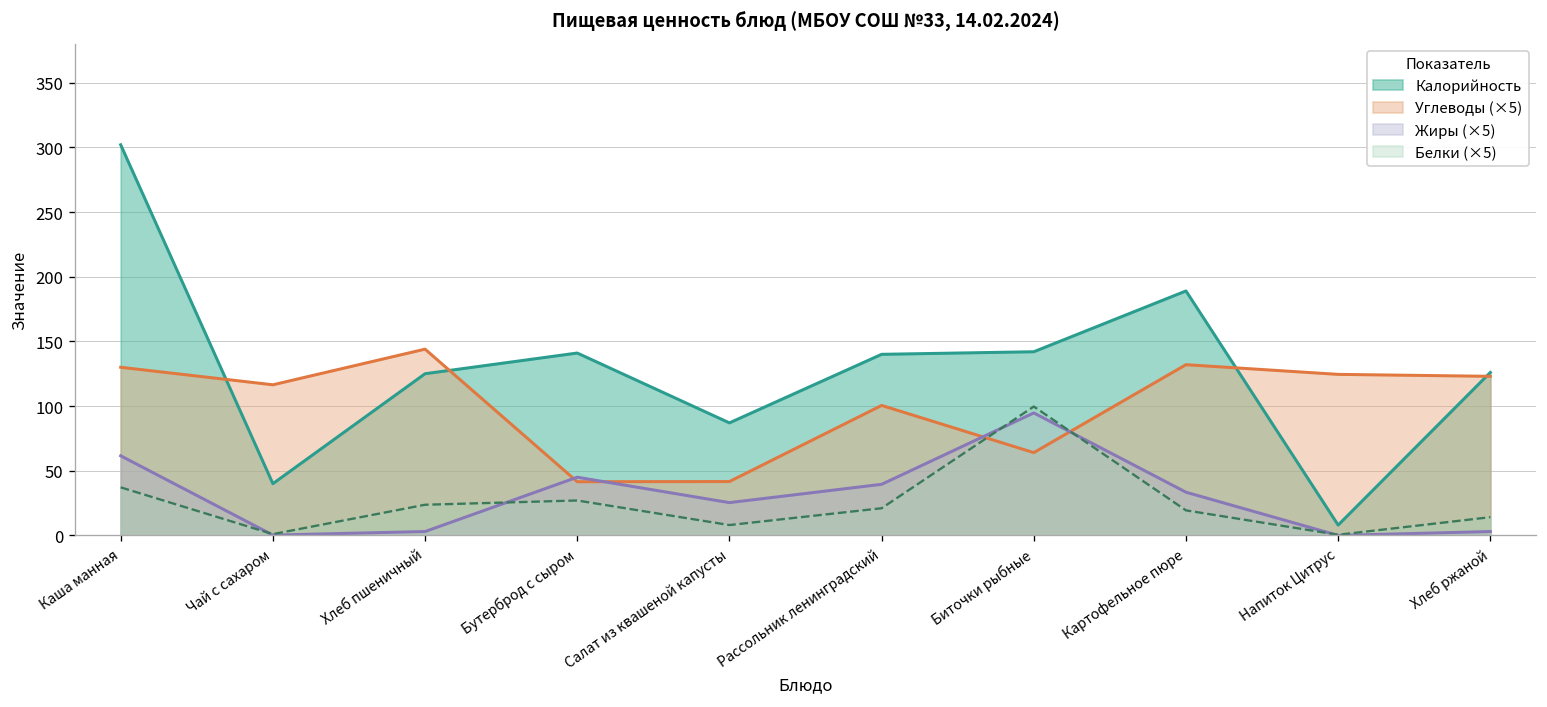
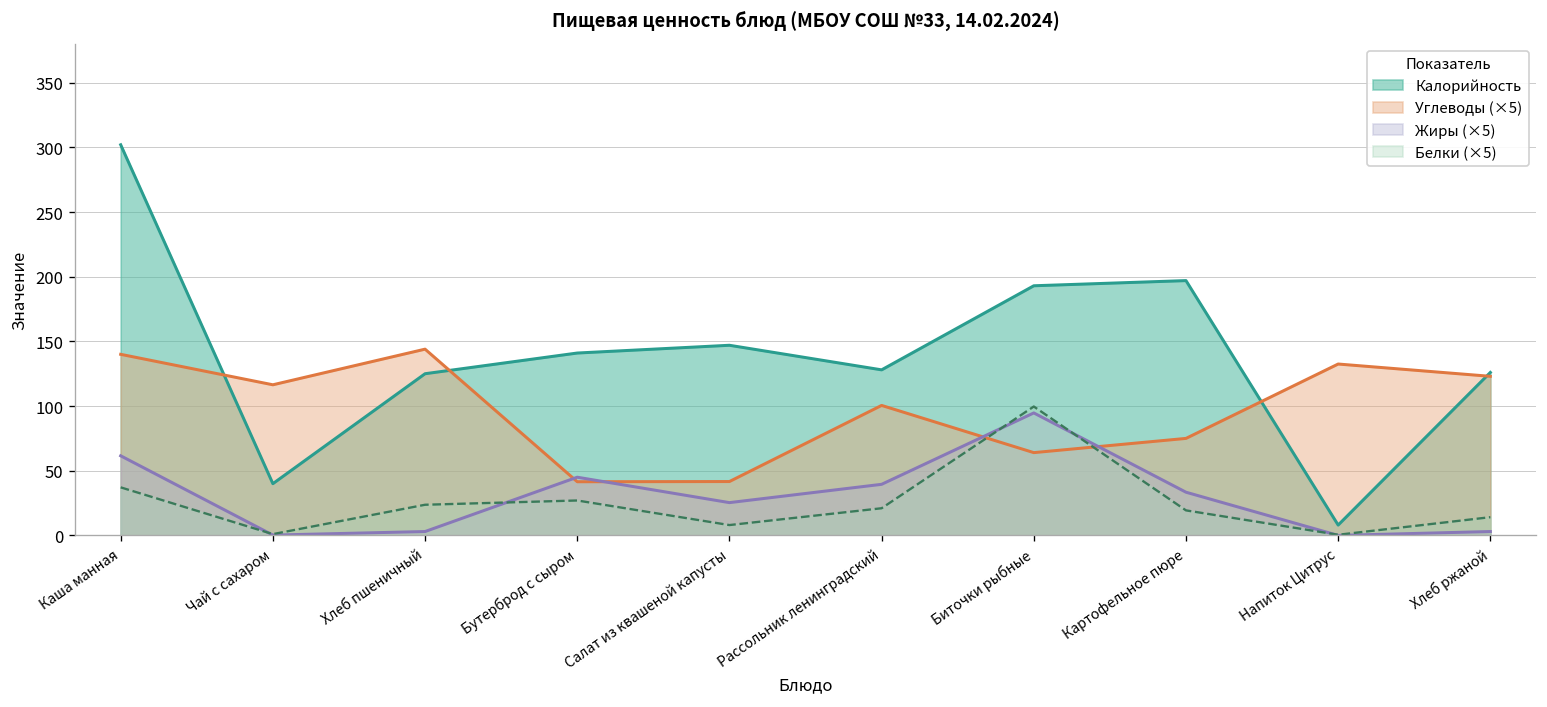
  {
    "Калорийность": {
      "Каша манная": 302,
      "Чай с сахаром": 40,
      "Хлеб пшеничный": 125,
      "Бутерброд с сыром": 141,
-     "Салат из квашеной капусты": 87,
-     "Рассольник ленинградский": 140,
-     "Биточки рыбные": 142,
-     "Картофельное пюре": 189,
+     "Салат из квашеной капусты": 147,
+     "Рассольник ленинградский": 128,
+     "Биточки рыбные": 193,
+     "Картофельное пюре": 197,
      "Напиток Цитрус": 8,
      "Хлеб ржаной": 126
    },
    "Углеводы (×5)": {
-     "Каша манная": 130,
+     "Каша манная": 140,
      "Чай с сахаром": 116,
      "Хлеб пшеничный": 144,
      "Бутерброд с сыром": 42,
      "Салат из квашеной капусты": 42,
      "Рассольник ленинградский": 101,
      "Биточки рыбные": 64,
-     "Картофельное пюре": 132,
-     "Напиток Цитрус": 125,
+     "Картофельное пюре": 75,
+     "Напиток Цитрус": 133,
      "Хлеб ржаной": 123
    }
  }
